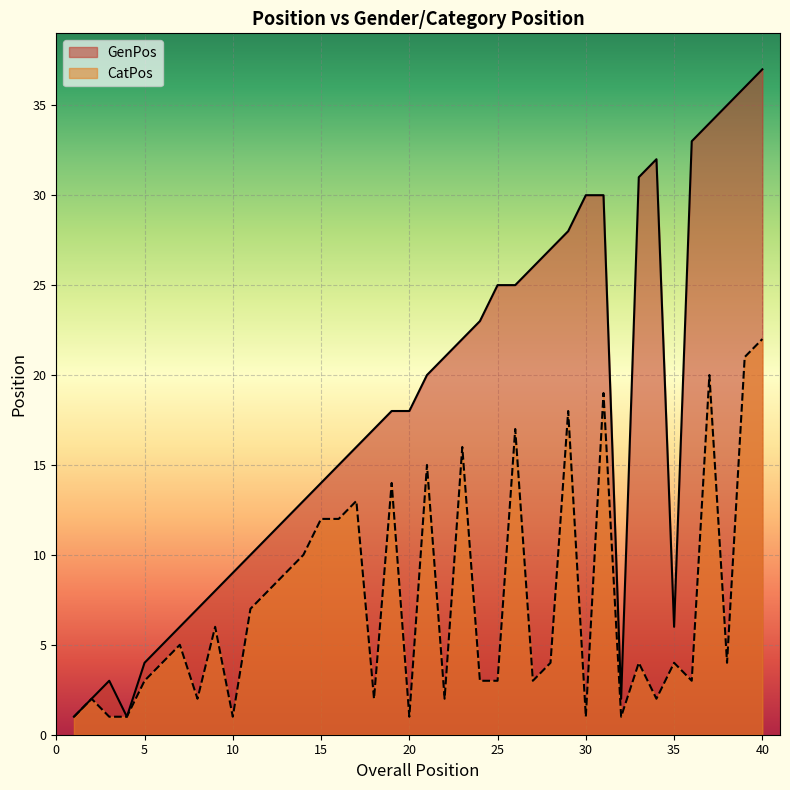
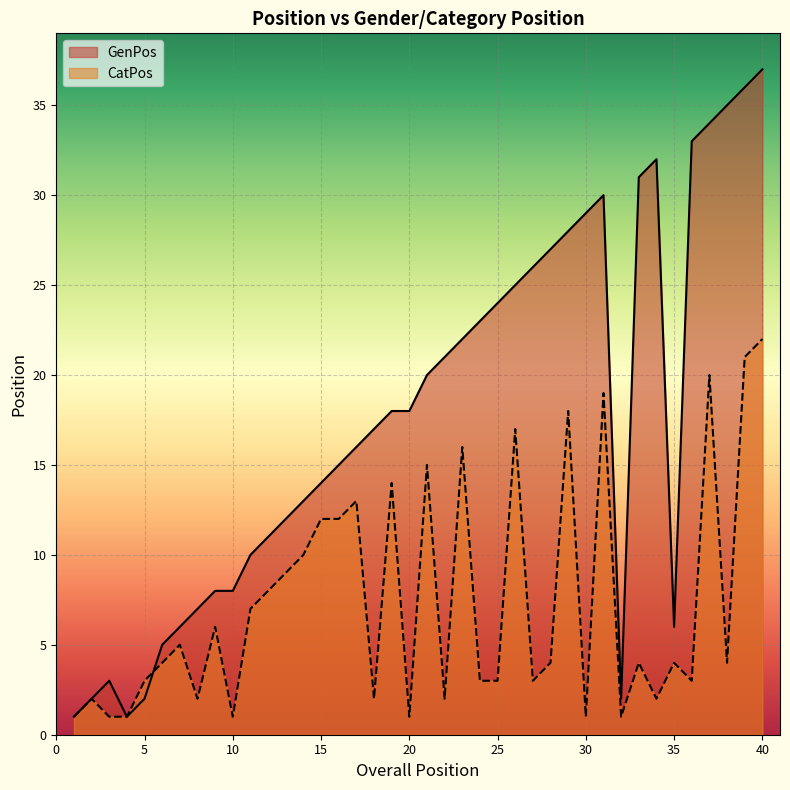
  {
    "GenPos": {
-     "5": 4,
-     "10": 9,
+     "5": 2,
+     "10": 8,
      "15": 14,
      "20": 18,
-     "25": 25,
-     "30": 30,
+     "25": 24,
+     "30": 29,
      "35": 6,
      "40": 37
    },
    "CatPos": {
      "5": 3,
      "10": 1,
      "15": 12,
      "20": 1,
      "25": 3,
      "30": 1,
      "35": 4,
      "40": 22
    }
  }
